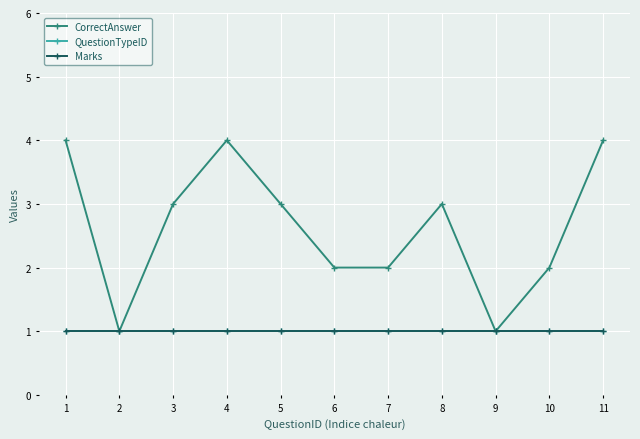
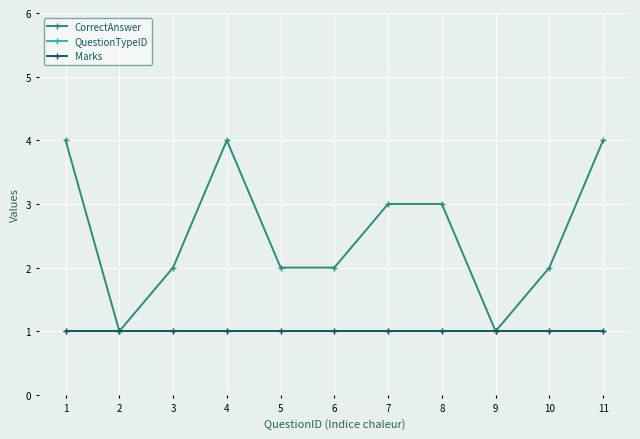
  {
    "CorrectAnswer": {
      "1": 4,
-     "3": 3,
+     "3": 2,
      "4": 4,
-     "5": 3,
+     "5": 2,
      "6": 2,
-     "7": 2,
+     "7": 3,
      "8": 3,
      "10": 2,
      "11": 4
    },
    "Marks": {
      "1": 1,
      "3": 1,
      "4": 1,
      "5": 1,
      "6": 1,
      "7": 1,
      "8": 1,
      "10": 1,
      "11": 1
    }
  }
